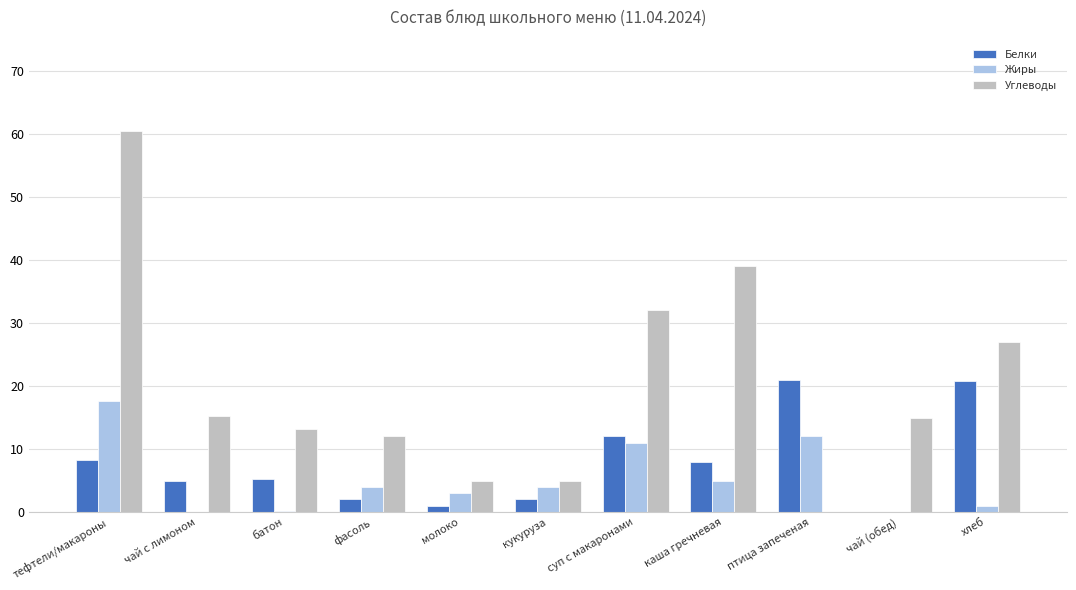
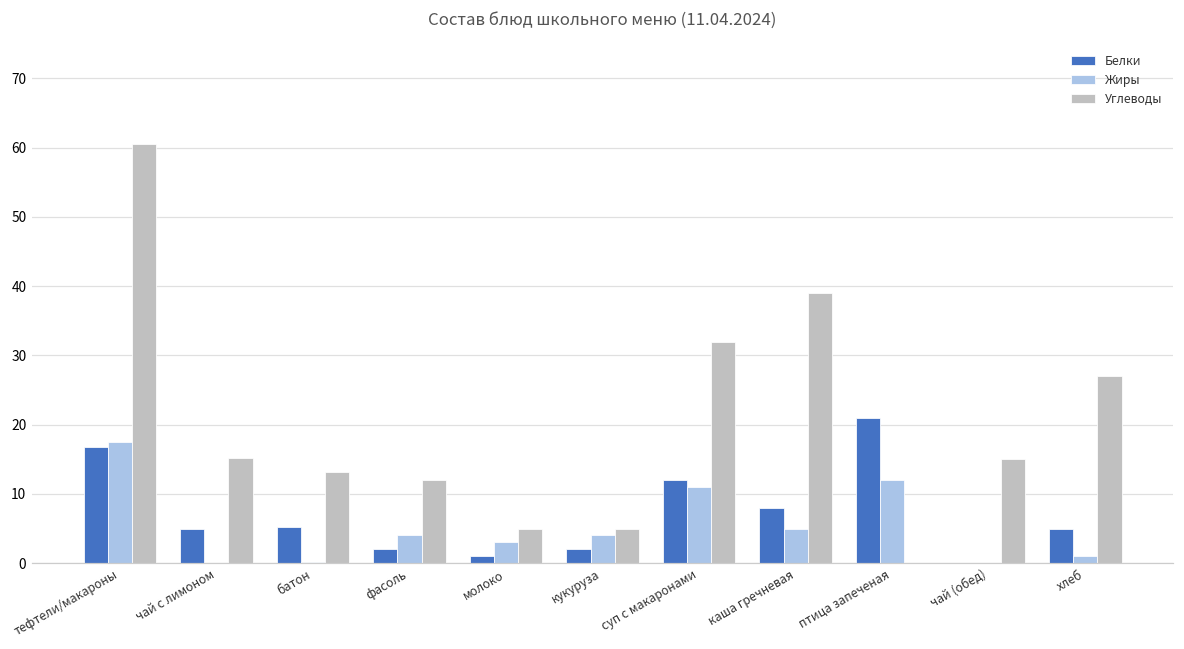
  {
    "Белки": {
-     "тефтели/макароны": 8,
+     "тефтели/макароны": 17,
      "чай с лимоном": 5,
      "батон": 5,
      "фасоль": 2,
      "молоко": 1,
      "кукуруза": 2,
      "суп с макаронами": 12,
      "каша гречневая": 8,
      "птица запеченая": 21,
      "чай (обед)": 0,
-     "хлеб": 21
+     "хлеб": 5
    }
  }
